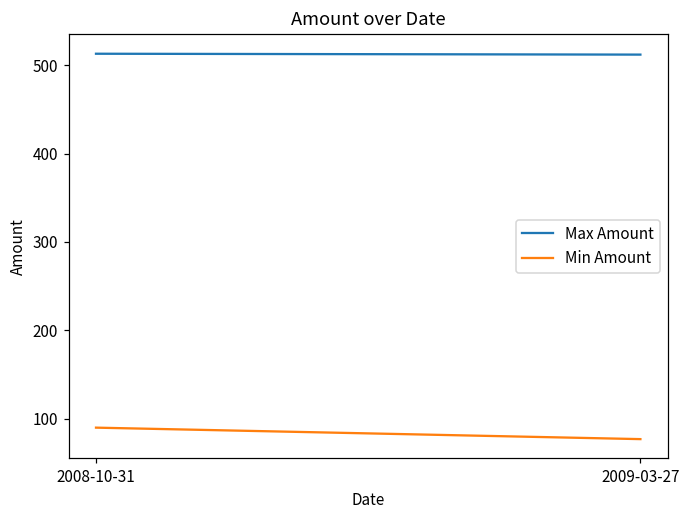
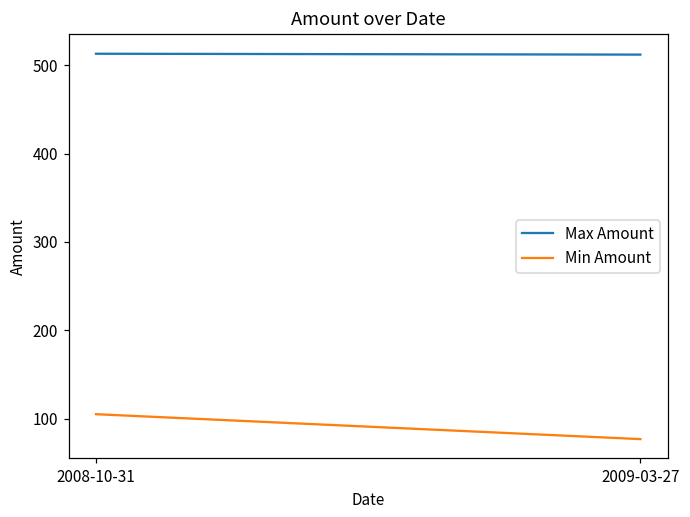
  {
    "Max Amount": {
      "2008-10-31": 510,
      "2009-03-27": 510
    },
    "Min Amount": {
-     "2008-10-31": 90,
+     "2008-10-31": 110,
      "2009-03-27": 80
    }
  }
